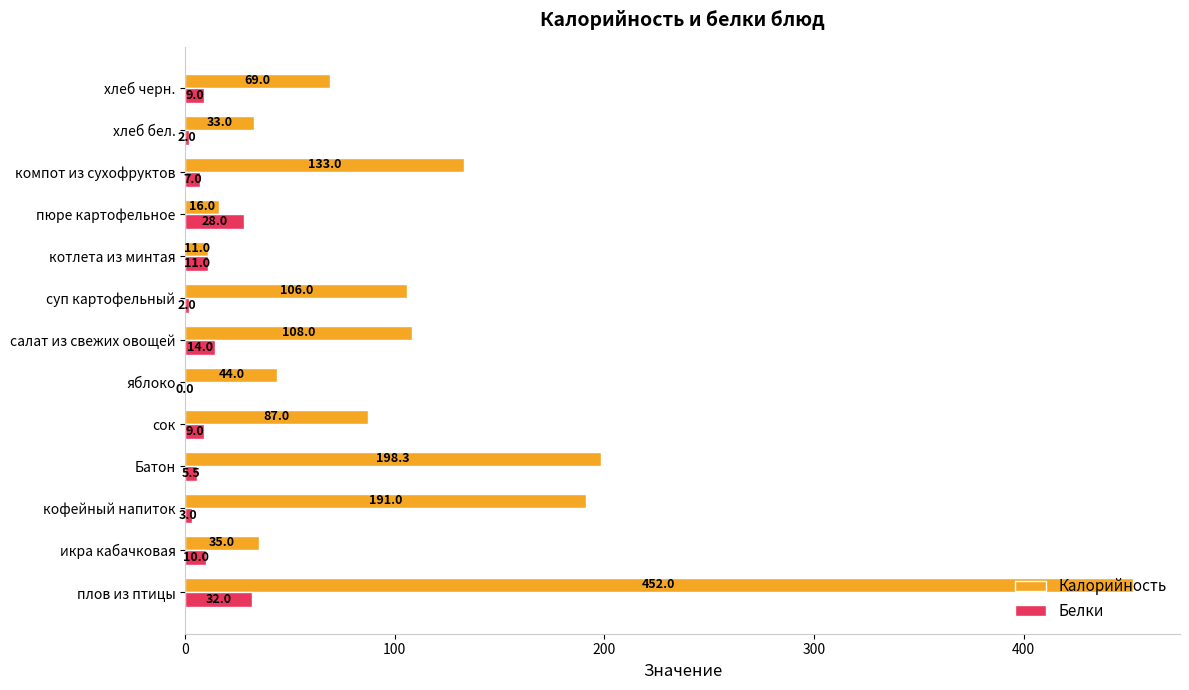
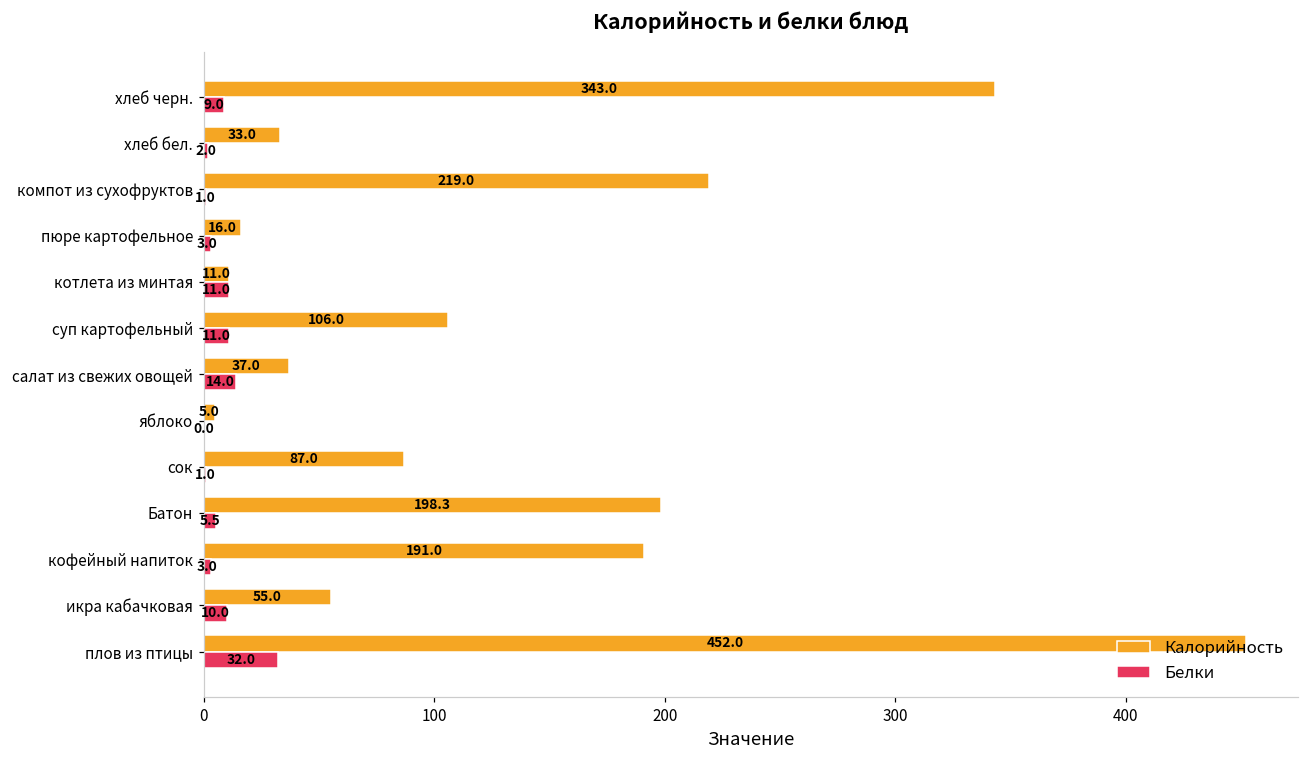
  {
    "Калорийность": {
-     "хлеб черн.": 69.0,
+     "хлеб черн.": 343.0,
      "хлеб бел.": 33.0,
-     "компот из сухофруктов": 133.0,
+     "компот из сухофруктов": 219.0,
      "пюре картофельное": 16.0,
      "котлета из минтая": 11.0,
      "суп картофельный": 106.0,
-     "салат из свежих овощей": 108.0,
-     "яблоко": 44.0,
+     "салат из свежих овощей": 37.0,
+     "яблоко": 5.0,
      "сок": 87.0,
      "Батон": 198.3,
      "кофейный напиток": 191.0,
-     "икра кабачковая": 35.0,
+     "икра кабачковая": 55.0,
      "плов из птицы": 452.0
    },
    "Белки": {
      "хлеб черн.": 9.0,
      "хлеб бел.": 2.0,
-     "компот из сухофруктов": 7.0,
-     "пюре картофельное": 28.0,
+     "компот из сухофруктов": 1.0,
+     "пюре картофельное": 3.0,
      "котлета из минтая": 11.0,
-     "суп картофельный": 2.0,
+     "суп картофельный": 11.0,
      "салат из свежих овощей": 14.0,
      "яблоко": 0.0,
-     "сок": 9.0,
+     "сок": 1.0,
      "Батон": 5.5,
      "кофейный напиток": 3.0,
      "икра кабачковая": 10.0,
      "плов из птицы": 32.0
    }
  }
